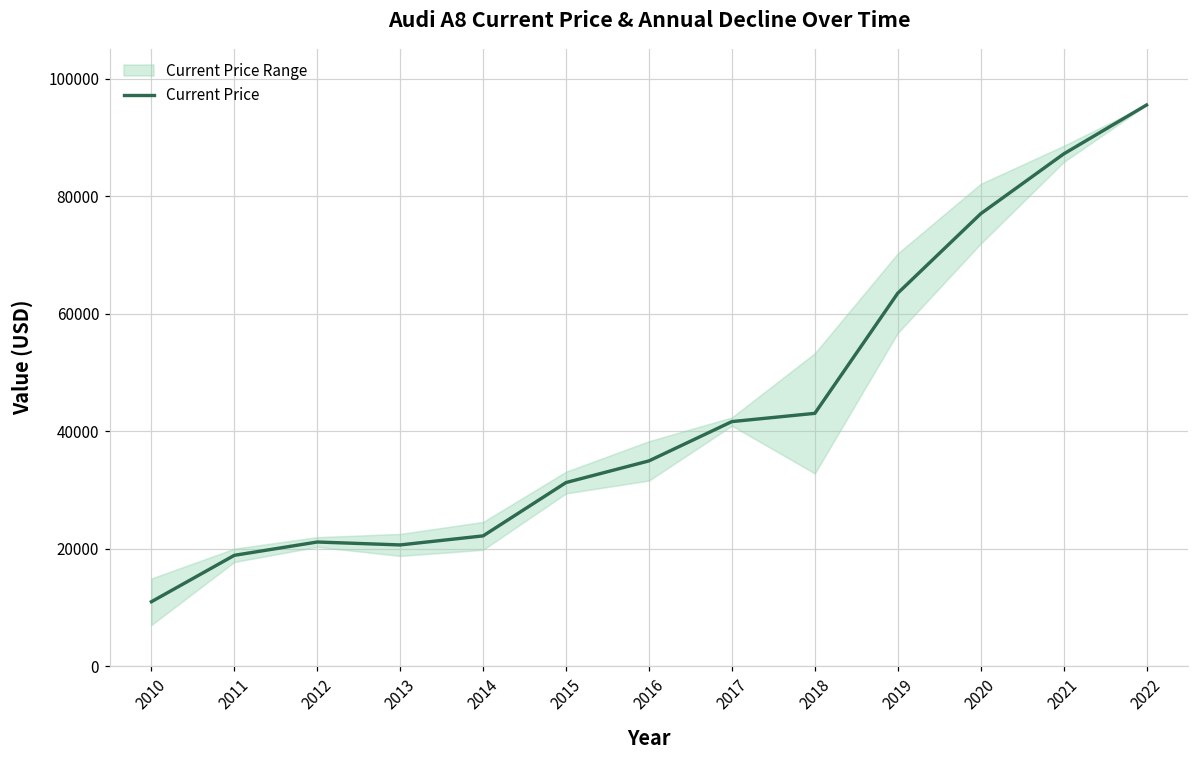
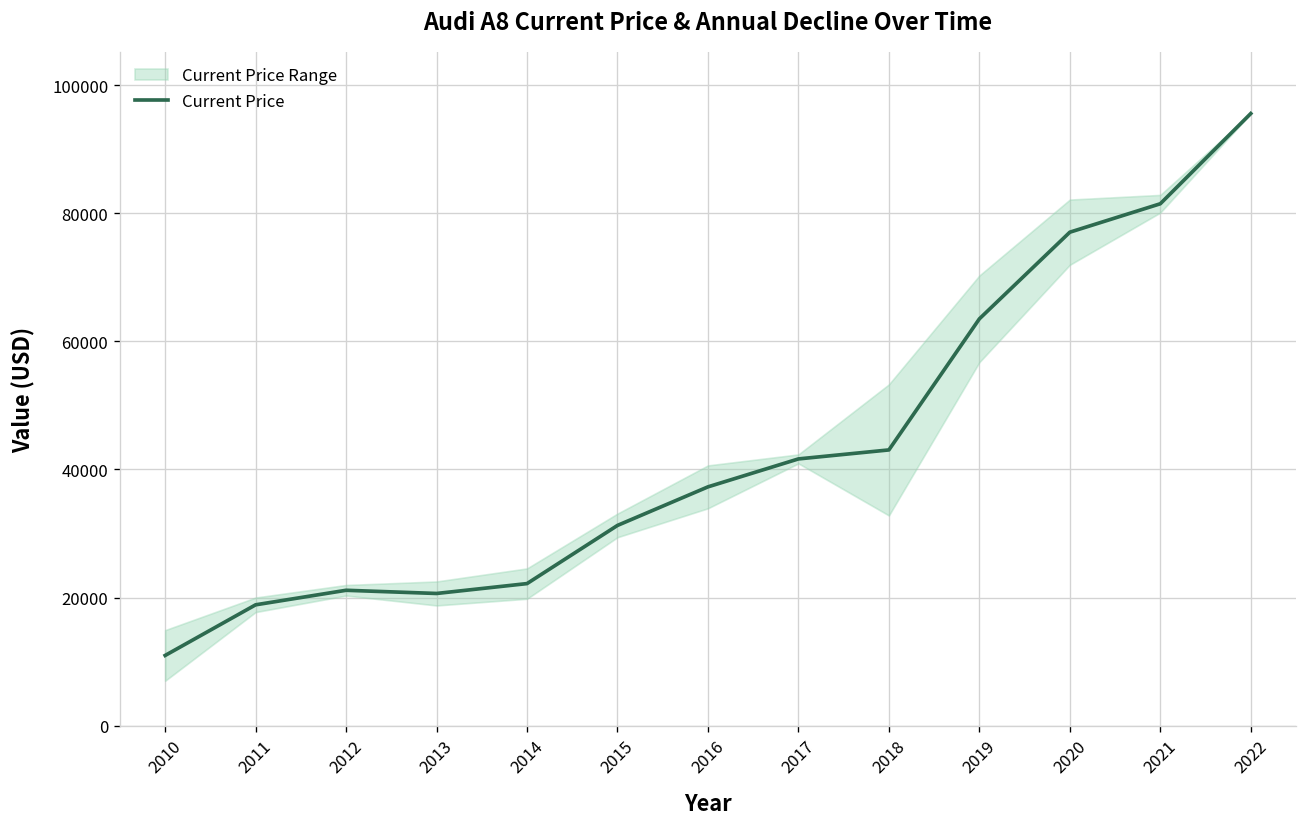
  {
    "Current Price": {
      "2010": 11000,
      "2011": 19000,
      "2012": 21000,
      "2013": 21000,
      "2014": 22000,
      "2015": 31000,
-     "2016": 35000,
+     "2016": 37000,
      "2017": 42000,
      "2018": 43000,
      "2019": 64000,
      "2020": 77000,
-     "2021": 87000
+     "2021": 81000
    }
  }
